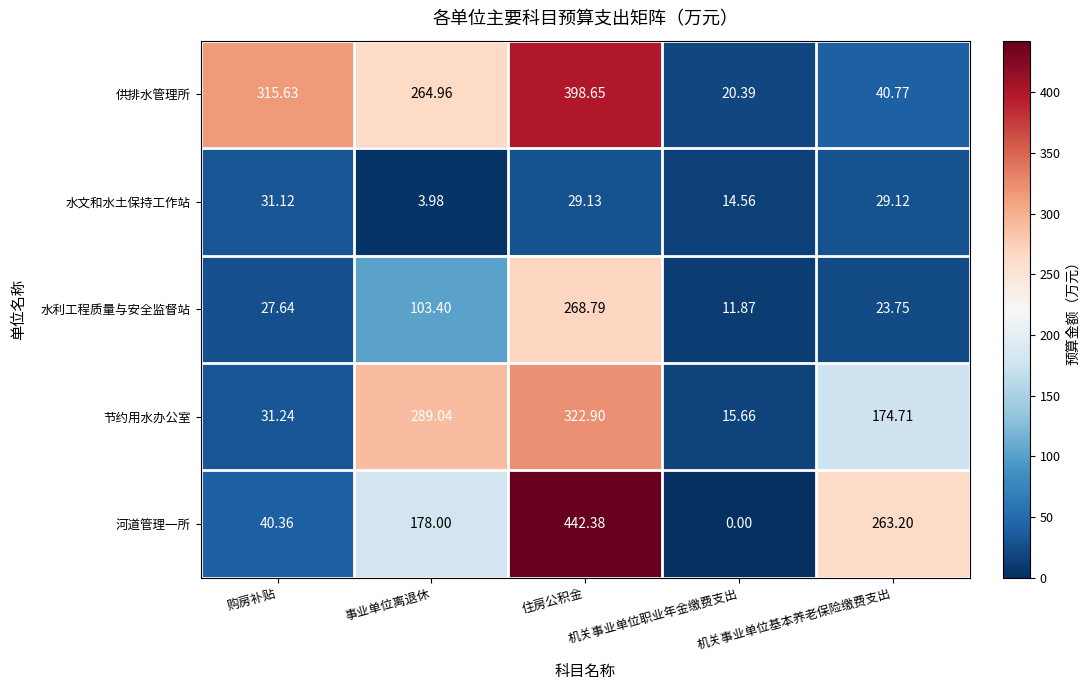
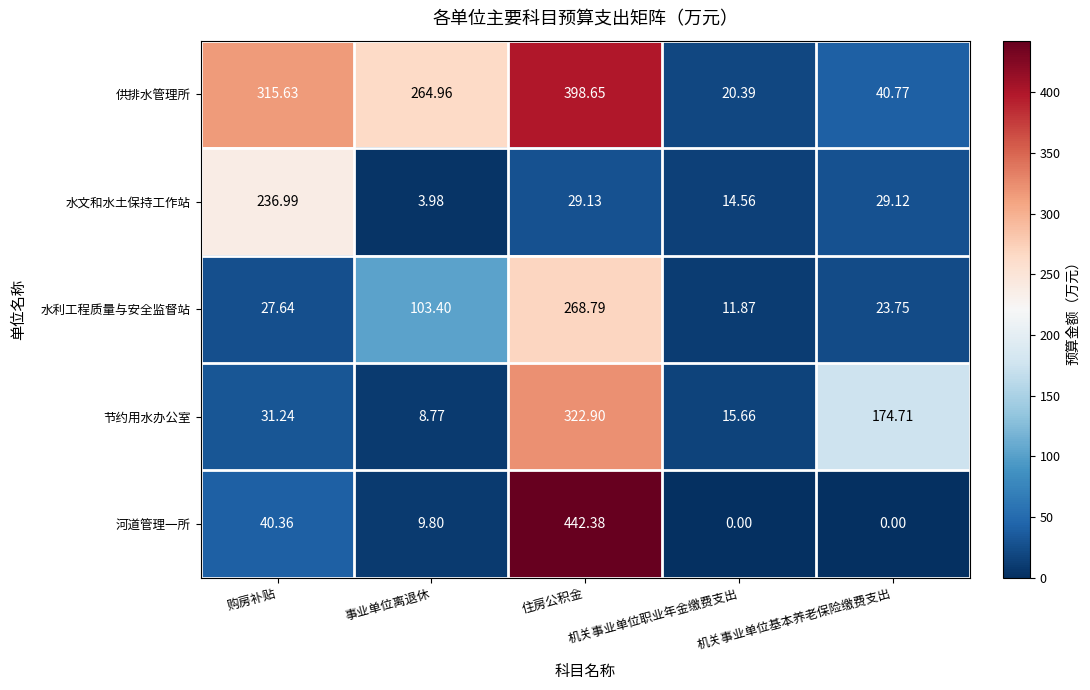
  {
    "供排水管理所": {
      "购房补贴": 315.63,
      "事业单位离退休": 264.96,
      "住房公积金": 398.65,
      "机关事业单位职业年金缴费支出": 20.39,
      "机关事业单位基本养老保险缴费支出": 40.77
    },
    "水文和水土保持工作站": {
-     "购房补贴": 31.12,
+     "购房补贴": 236.99,
      "事业单位离退休": 3.98,
      "住房公积金": 29.13,
      "机关事业单位职业年金缴费支出": 14.56,
      "机关事业单位基本养老保险缴费支出": 29.12
    },
    "水利工程质量与安全监督站": {
      "购房补贴": 27.64,
      "事业单位离退休": 103.40,
      "住房公积金": 268.79,
      "机关事业单位职业年金缴费支出": 11.87,
      "机关事业单位基本养老保险缴费支出": 23.75
    },
    "节约用水办公室": {
      "购房补贴": 31.24,
-     "事业单位离退休": 289.04,
+     "事业单位离退休": 8.77,
      "住房公积金": 322.90,
      "机关事业单位职业年金缴费支出": 15.66,
      "机关事业单位基本养老保险缴费支出": 174.71
    },
    "河道管理一所": {
      "购房补贴": 40.36,
-     "事业单位离退休": 178.00,
+     "事业单位离退休": 9.80,
      "住房公积金": 442.38,
      "机关事业单位职业年金缴费支出": 0.00,
-     "机关事业单位基本养老保险缴费支出": 263.20
+     "机关事业单位基本养老保险缴费支出": 0.00
    }
  }
